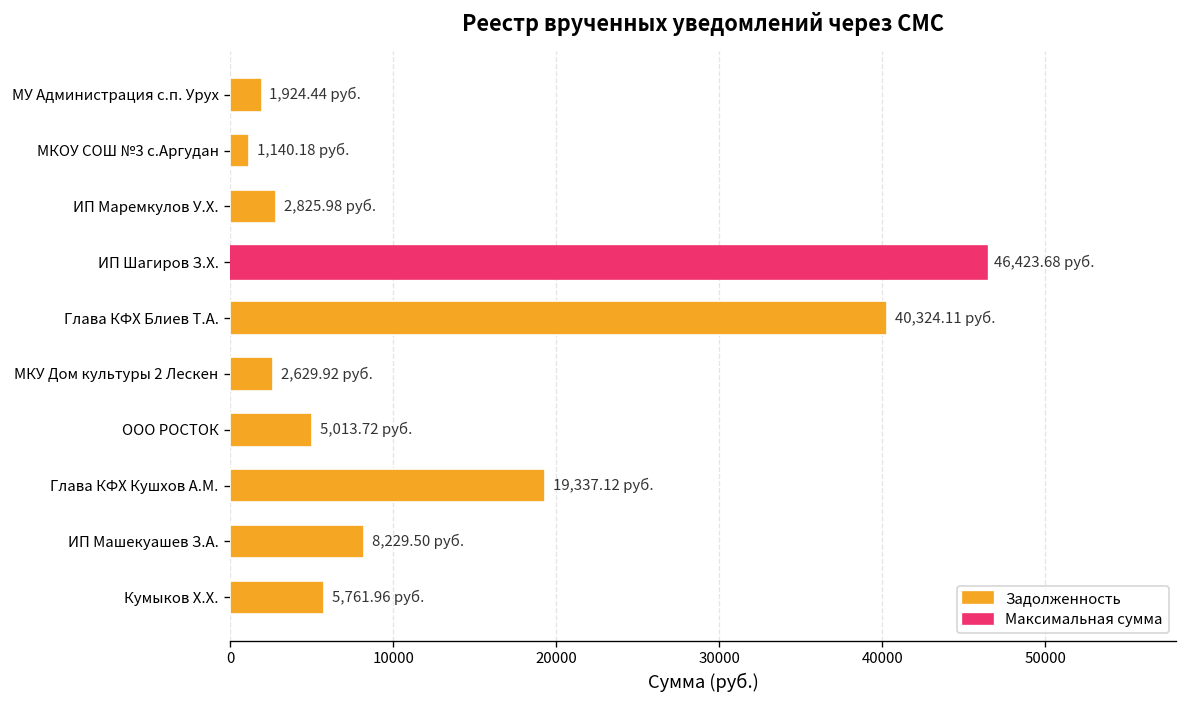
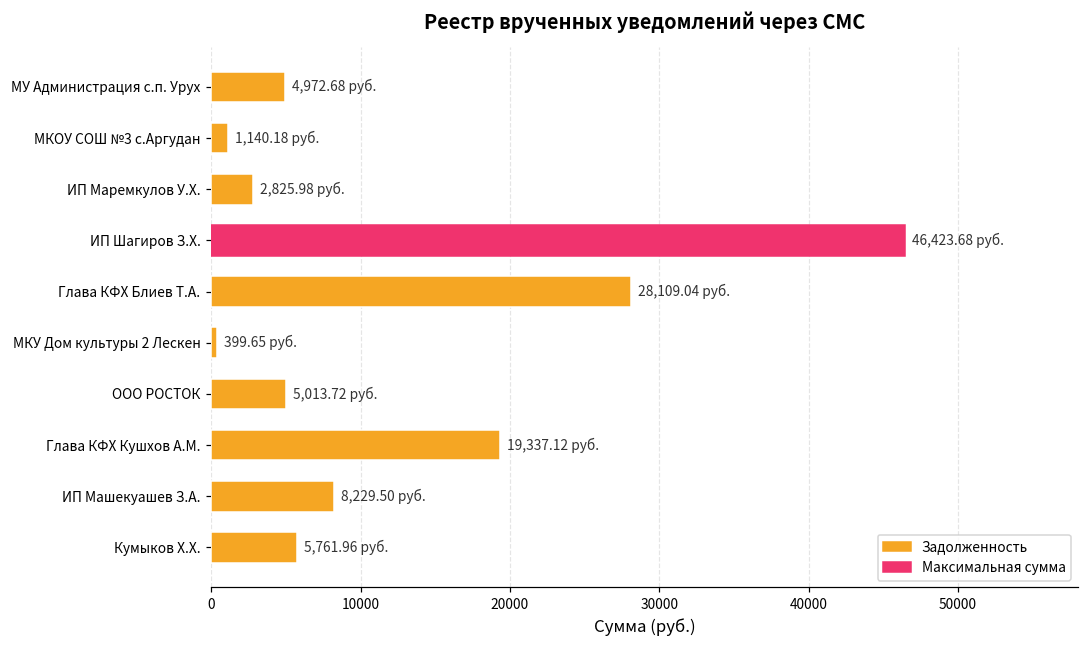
  {
-   "МУ Администрация с.п. Урух": "1,924.44",
+   "МУ Администрация с.п. Урух": "4,972.68",
    "МКОУ СОШ №3 с.Аргудан": "1,140.18",
    "ИП Маремкулов У.Х.": "2,825.98",
    "ИП Шагиров З.Х.": "46,423.68",
-   "Глава КФХ Блиев Т.А.": "40,324.11",
-   "МКУ Дом культуры 2 Лескен": "2,629.92",
+   "Глава КФХ Блиев Т.А.": "28,109.04",
+   "МКУ Дом культуры 2 Лескен": "399.65",
    "ООО РОСТОК": "5,013.72",
    "Глава КФХ Кушхов А.М.": "19,337.12",
    "ИП Машекуашев З.А.": "8,229.50",
    "Кумыков Х.Х.": "5,761.96"
  }
